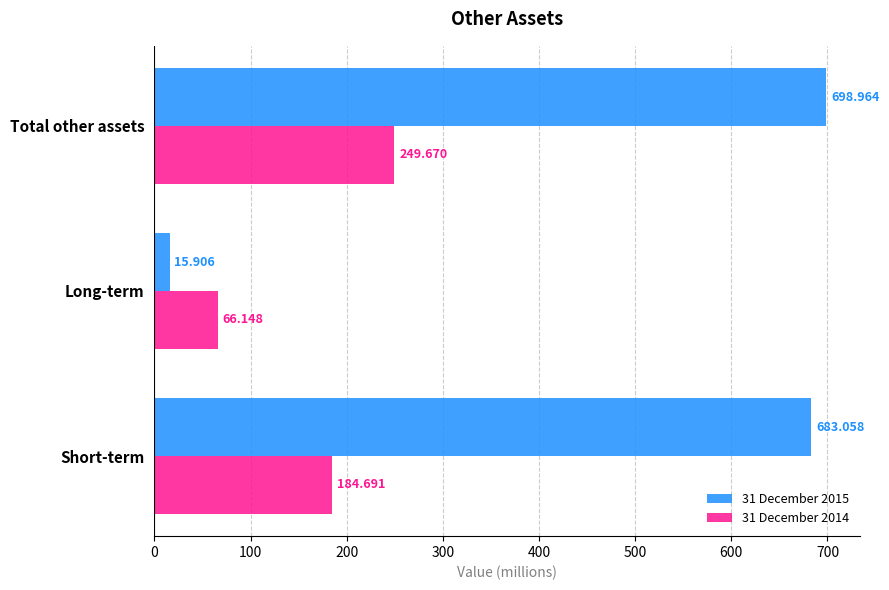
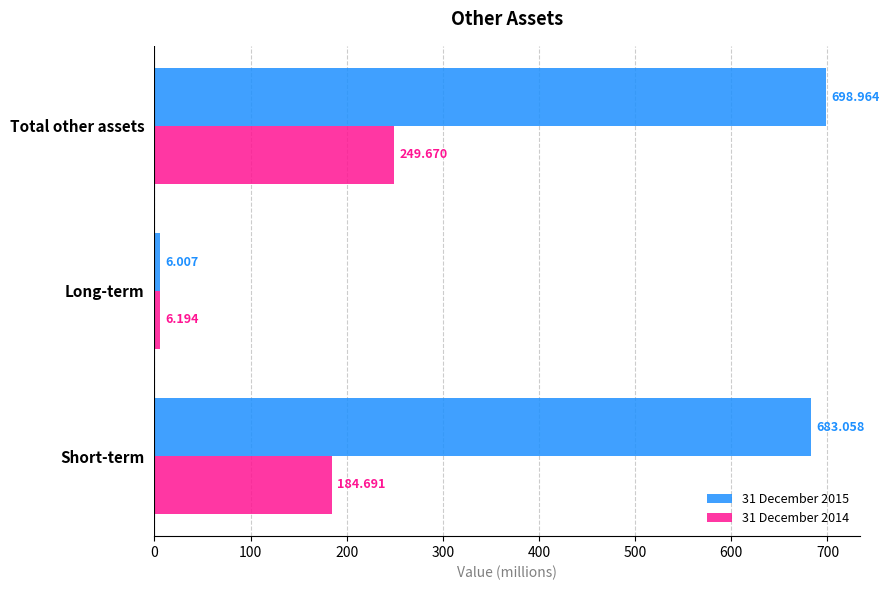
  {
    "31 December 2015": {
      "Total other assets": 698.964,
-     "Long-term": 15.906,
+     "Long-term": 6.007,
      "Short-term": 683.058
    },
    "31 December 2014": {
      "Total other assets": 249.670,
-     "Long-term": 66.148,
+     "Long-term": 6.194,
      "Short-term": 184.691
    }
  }
